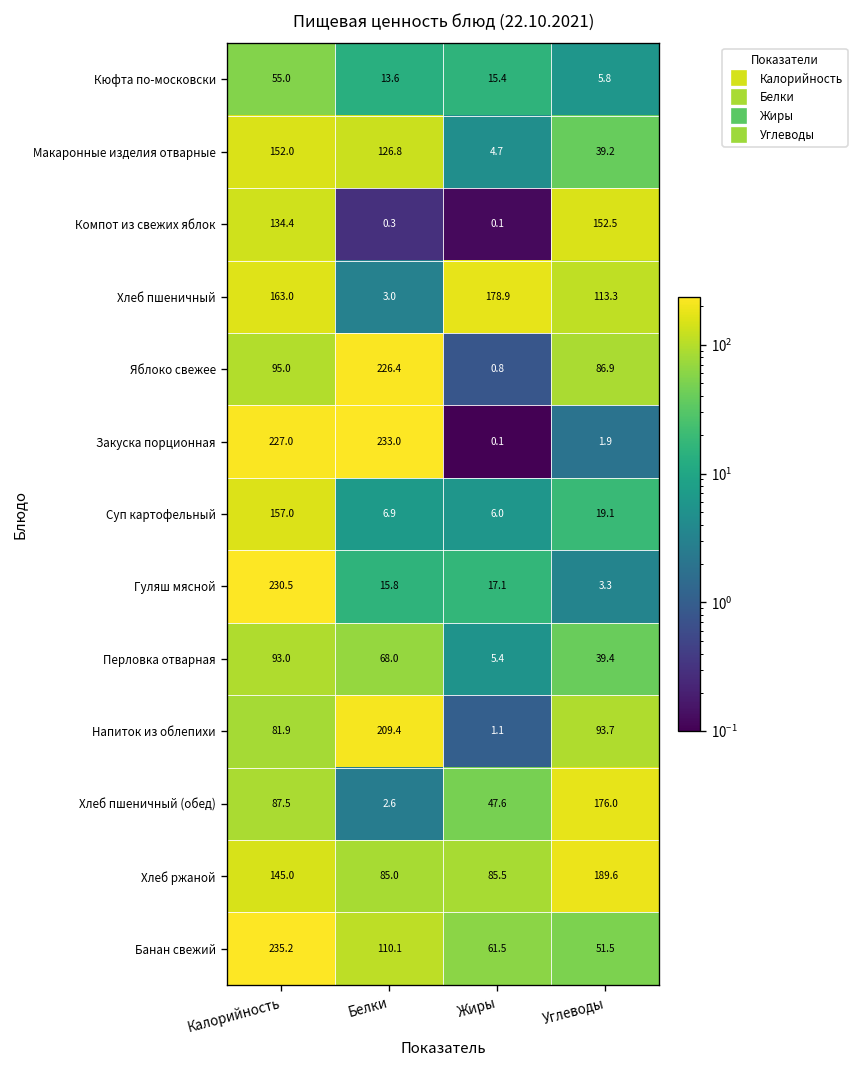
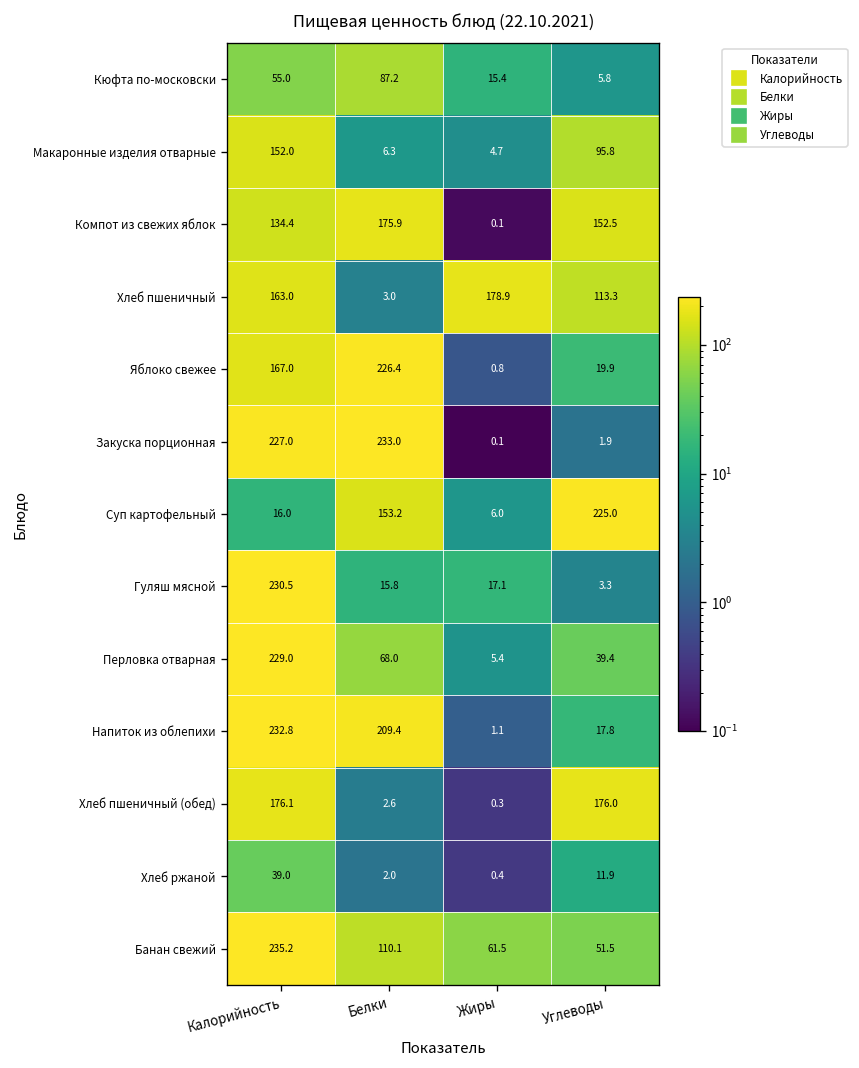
  {
    "Кюфта по-московски": {
      "Калорийность": 55.0,
-     "Белки": 13.6,
+     "Белки": 87.2,
      "Жиры": 15.4,
      "Углеводы": 5.8
    },
    "Макаронные изделия отварные": {
      "Калорийность": 152.0,
-     "Белки": 126.8,
+     "Белки": 6.3,
      "Жиры": 4.7,
-     "Углеводы": 39.2
+     "Углеводы": 95.8
    },
    "Компот из свежих яблок": {
      "Калорийность": 134.4,
-     "Белки": 0.3,
+     "Белки": 175.9,
      "Жиры": 0.1,
      "Углеводы": 152.5
    },
    "Хлеб пшеничный": {
      "Калорийность": 163.0,
      "Белки": 3.0,
      "Жиры": 178.9,
      "Углеводы": 113.3
    },
    "Яблоко свежее": {
-     "Калорийность": 95.0,
+     "Калорийность": 167.0,
      "Белки": 226.4,
      "Жиры": 0.8,
-     "Углеводы": 86.9
+     "Углеводы": 19.9
    },
    "Закуска порционная": {
      "Калорийность": 227.0,
      "Белки": 233.0,
      "Жиры": 0.1,
      "Углеводы": 1.9
    },
    "Суп картофельный": {
-     "Калорийность": 157.0,
-     "Белки": 6.9,
+     "Калорийность": 16.0,
+     "Белки": 153.2,
      "Жиры": 6.0,
-     "Углеводы": 19.1
+     "Углеводы": 225.0
    },
    "Гуляш мясной": {
      "Калорийность": 230.5,
      "Белки": 15.8,
      "Жиры": 17.1,
      "Углеводы": 3.3
    },
    "Перловка отварная": {
-     "Калорийность": 93.0,
+     "Калорийность": 229.0,
      "Белки": 68.0,
      "Жиры": 5.4,
      "Углеводы": 39.4
    },
    "Напиток из облепихи": {
-     "Калорийность": 81.9,
+     "Калорийность": 232.8,
      "Белки": 209.4,
      "Жиры": 1.1,
-     "Углеводы": 93.7
+     "Углеводы": 17.8
    },
    "Хлеб пшеничный (обед)": {
-     "Калорийность": 87.5,
+     "Калорийность": 176.1,
      "Белки": 2.6,
-     "Жиры": 47.6,
+     "Жиры": 0.3,
      "Углеводы": 176.0
    },
    "Хлеб ржаной": {
-     "Калорийность": 145.0,
-     "Белки": 85.0,
-     "Жиры": 85.5,
-     "Углеводы": 189.6
+     "Калорийность": 39.0,
+     "Белки": 2.0,
+     "Жиры": 0.4,
+     "Углеводы": 11.9
    },
    "Банан свежий": {
      "Калорийность": 235.2,
      "Белки": 110.1,
      "Жиры": 61.5,
      "Углеводы": 51.5
    }
  }
